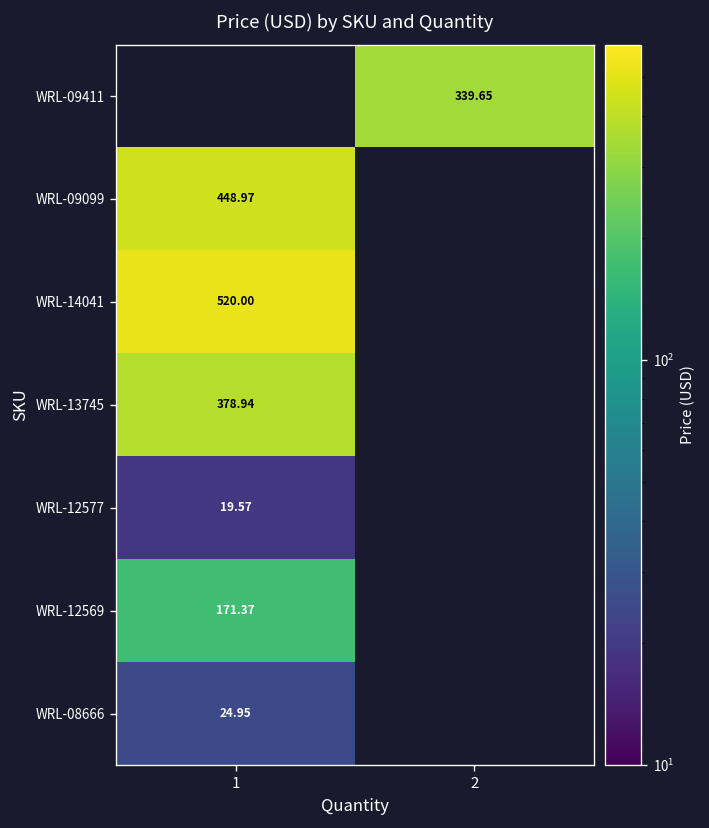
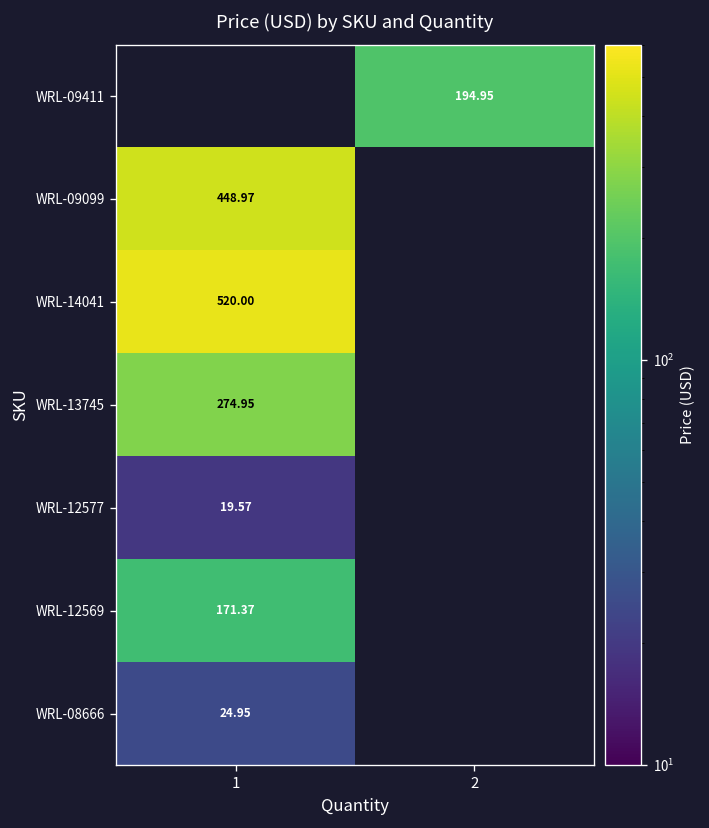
  {
    "WRL-09411": {
-     "2": 339.65
+     "2": 194.95
    },
    "WRL-09099": {
      "1": 448.97
    },
    "WRL-14041": {
      "1": 520.00
    },
    "WRL-13745": {
-     "1": 378.94
+     "1": 274.95
    },
    "WRL-12577": {
      "1": 19.57
    },
    "WRL-12569": {
      "1": 171.37
    },
    "WRL-08666": {
      "1": 24.95
    }
  }
